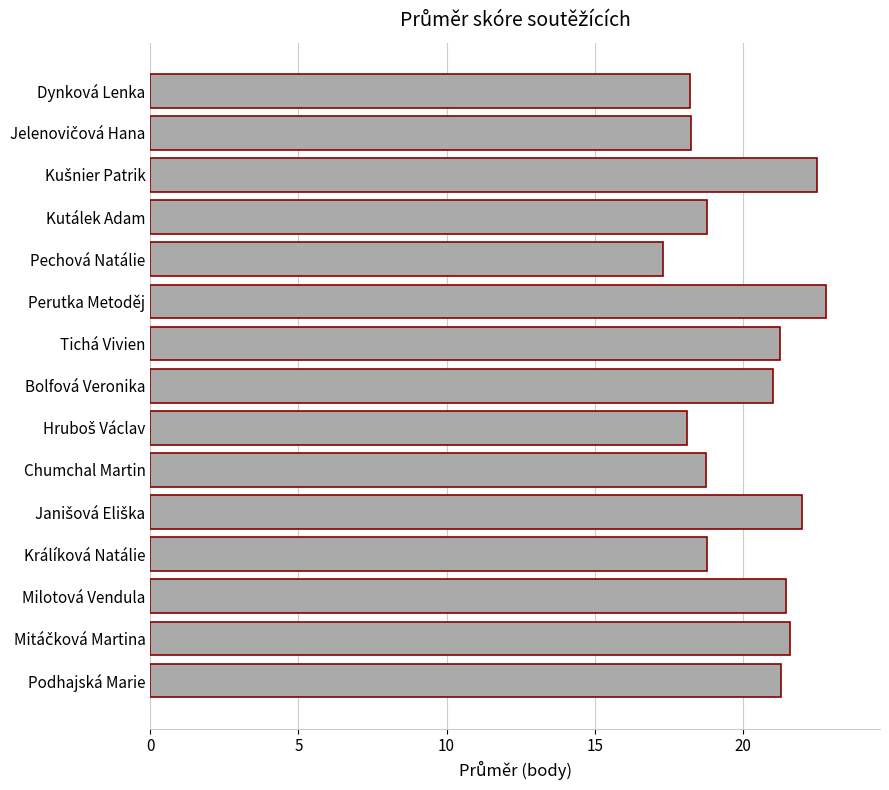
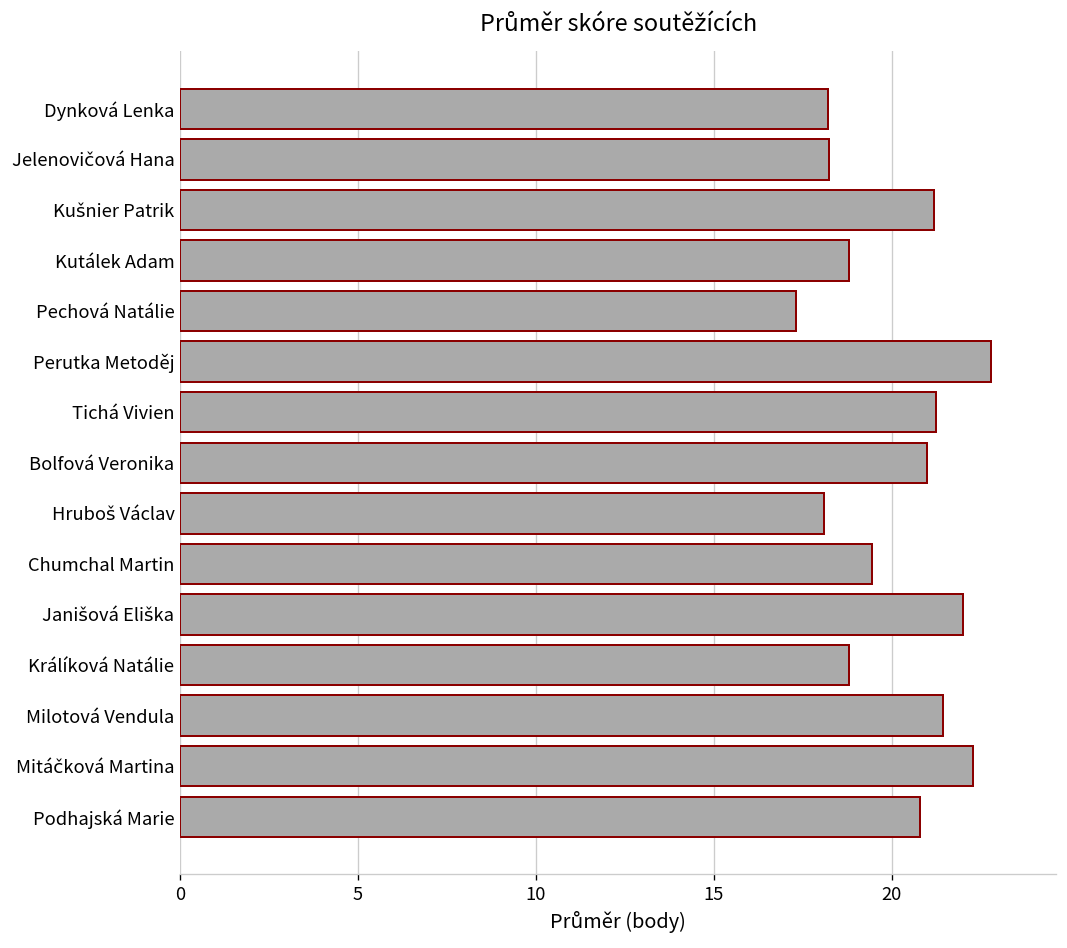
  {
    "Dynková Lenka": 18.2,
    "Jelenovičová Hana": 18.3,
-   "Kušnier Patrik": 22.5,
+   "Kušnier Patrik": 21.2,
    "Kutálek Adam": 18.8,
    "Pechová Natálie": 17.3,
    "Perutka Metoděj": 22.8,
    "Tichá Vivien": 21.3,
    "Bolfová Veronika": 21.0,
    "Hruboš Václav": 18.1,
-   "Chumchal Martin": 18.8,
+   "Chumchal Martin": 19.5,
    "Janišová Eliška": 22.0,
    "Králíková Natálie": 18.8,
    "Milotová Vendula": 21.5,
-   "Mitáčková Martina": 21.6,
-   "Podhajská Marie": 21.3
+   "Mitáčková Martina": 22.3,
+   "Podhajská Marie": 20.8
  }
